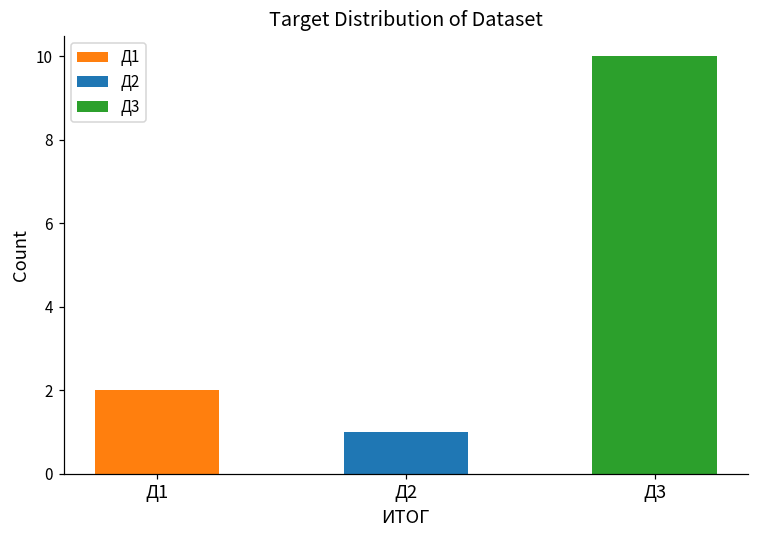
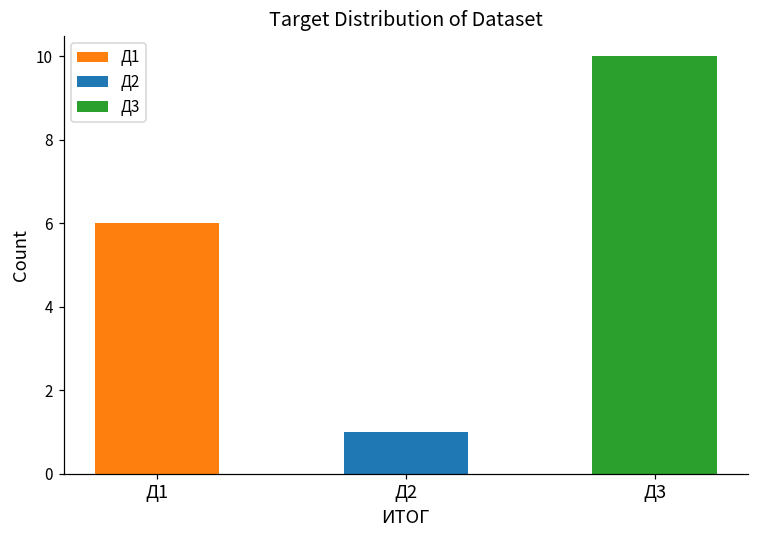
  {
-   "Д1": 2,
+   "Д1": 6,
    "Д2": 1,
    "Д3": 10
  }
